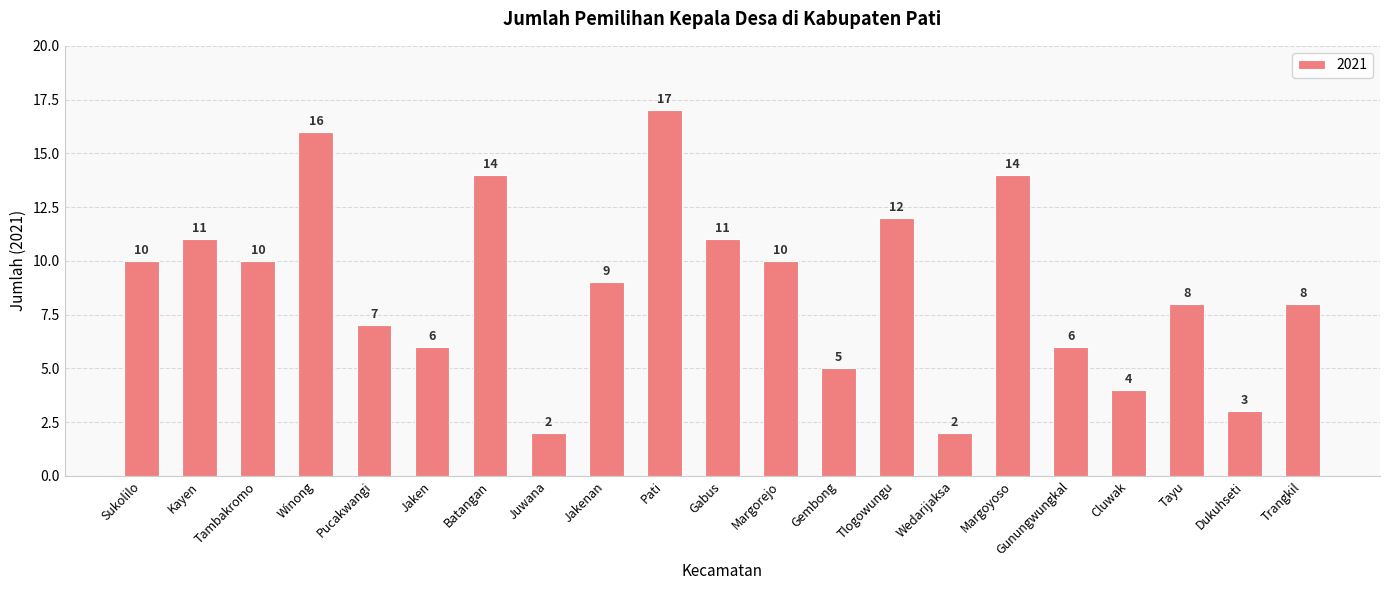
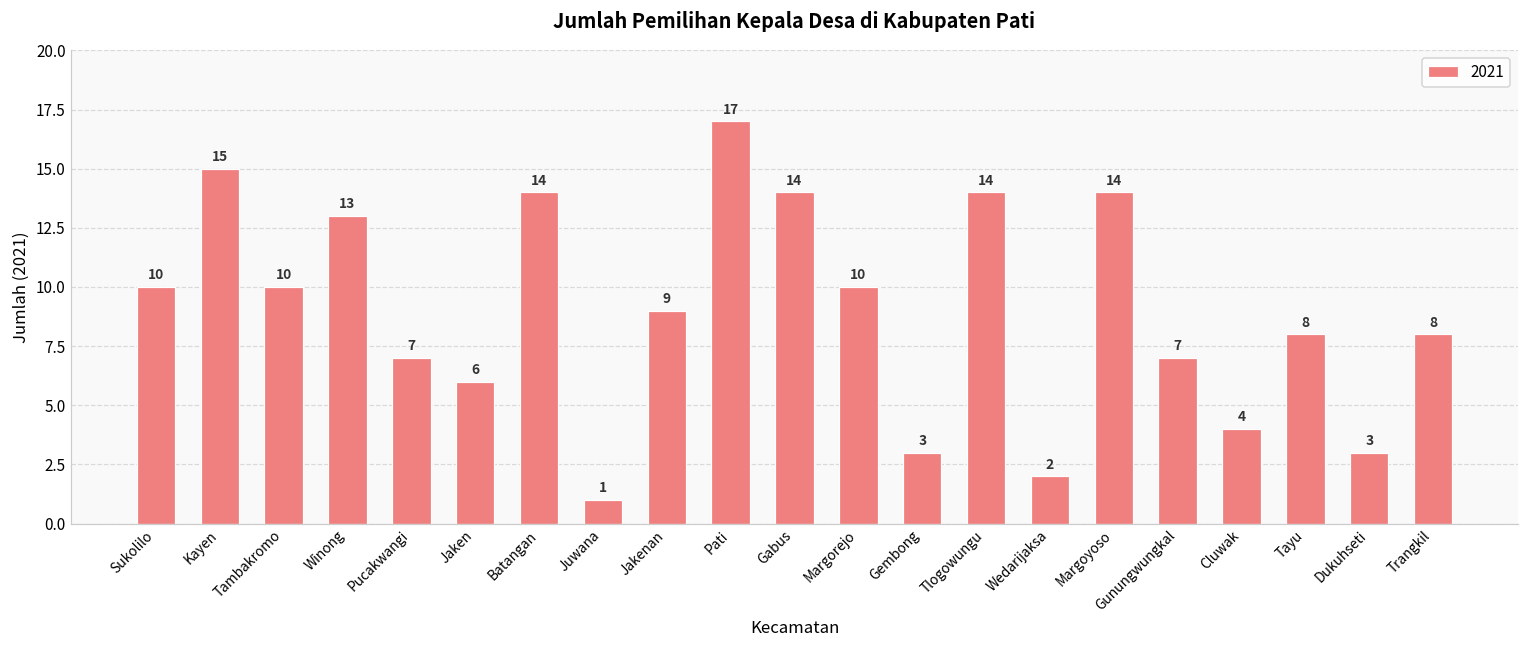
  {
    "Sukolilo": 10,
-   "Kayen": 11,
+   "Kayen": 15,
    "Tambakromo": 10,
-   "Winong": 16,
+   "Winong": 13,
    "Pucakwangi": 7,
    "Jaken": 6,
    "Batangan": 14,
-   "Juwana": 2,
+   "Juwana": 1,
    "Jakenan": 9,
    "Pati": 17,
-   "Gabus": 11,
+   "Gabus": 14,
    "Margorejo": 10,
-   "Gembong": 5,
-   "Tlogowungu": 12,
+   "Gembong": 3,
+   "Tlogowungu": 14,
    "Wedarijaksa": 2,
    "Margoyoso": 14,
-   "Gunungwungkal": 6,
+   "Gunungwungkal": 7,
    "Cluwak": 4,
    "Tayu": 8,
    "Dukuhseti": 3,
    "Trangkil": 8
  }
